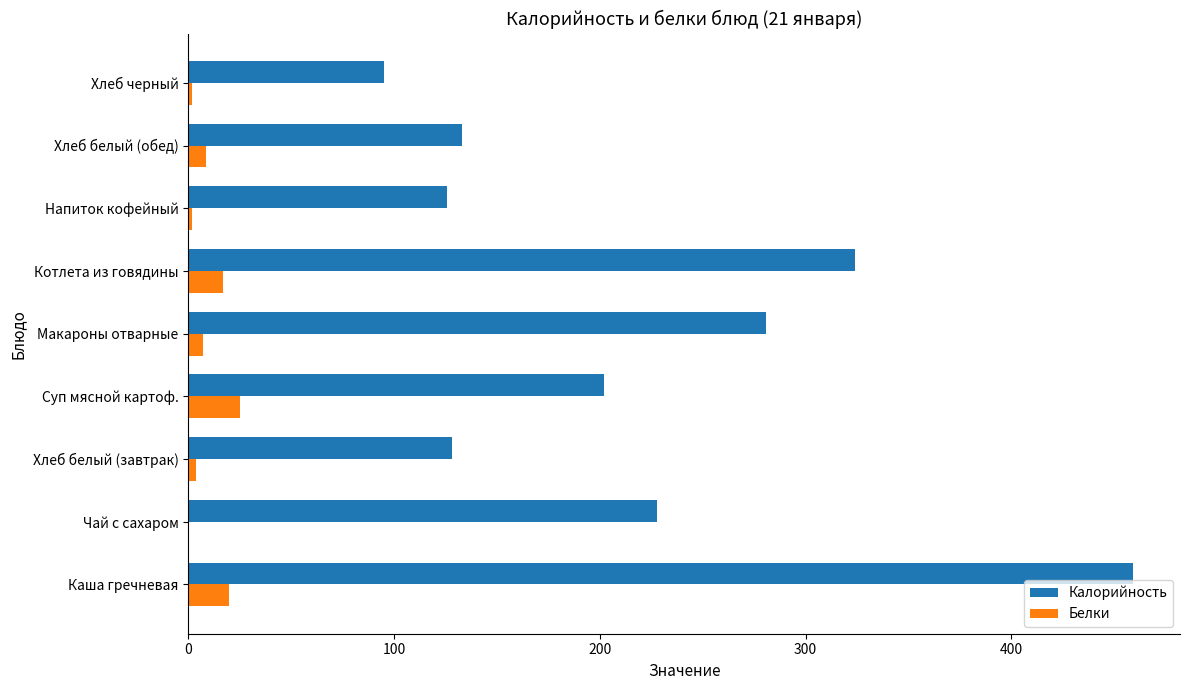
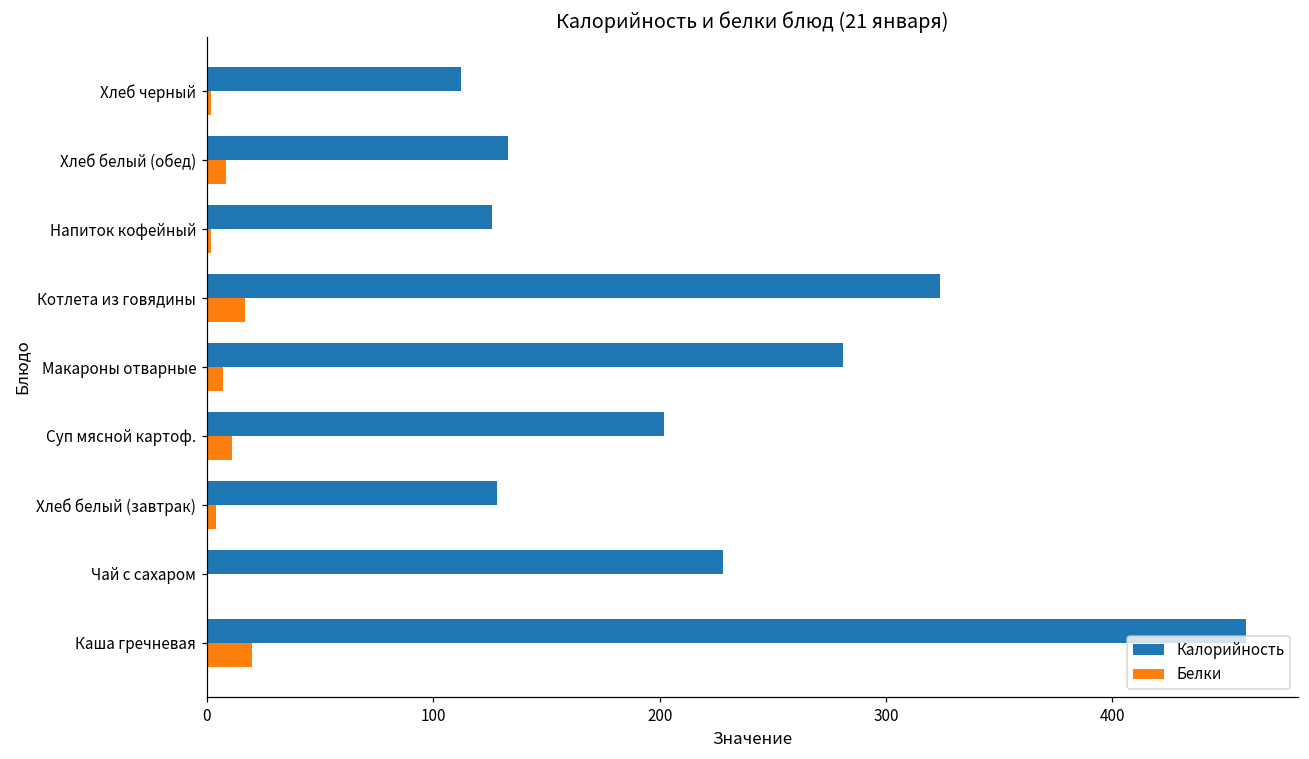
  {
    "Калорийность": {
-     "Хлеб черный": 95,
+     "Хлеб черный": 112,
      "Хлеб белый (обед)": 133,
      "Напиток кофейный": 126,
      "Котлета из говядины": 324,
      "Макароны отварные": 281,
      "Суп мясной картоф.": 202,
      "Хлеб белый (завтрак)": 128,
      "Чай с сахаром": 228,
      "Каша гречневая": 459
    },
    "Белки": {
      "Хлеб черный": 2,
      "Хлеб белый (обед)": 9,
      "Напиток кофейный": 2,
      "Котлета из говядины": 17,
      "Макароны отварные": 7,
-     "Суп мясной картоф.": 25,
+     "Суп мясной картоф.": 11,
      "Хлеб белый (завтрак)": 4,
      "Чай с сахаром": 0,
      "Каша гречневая": 20
    }
  }
